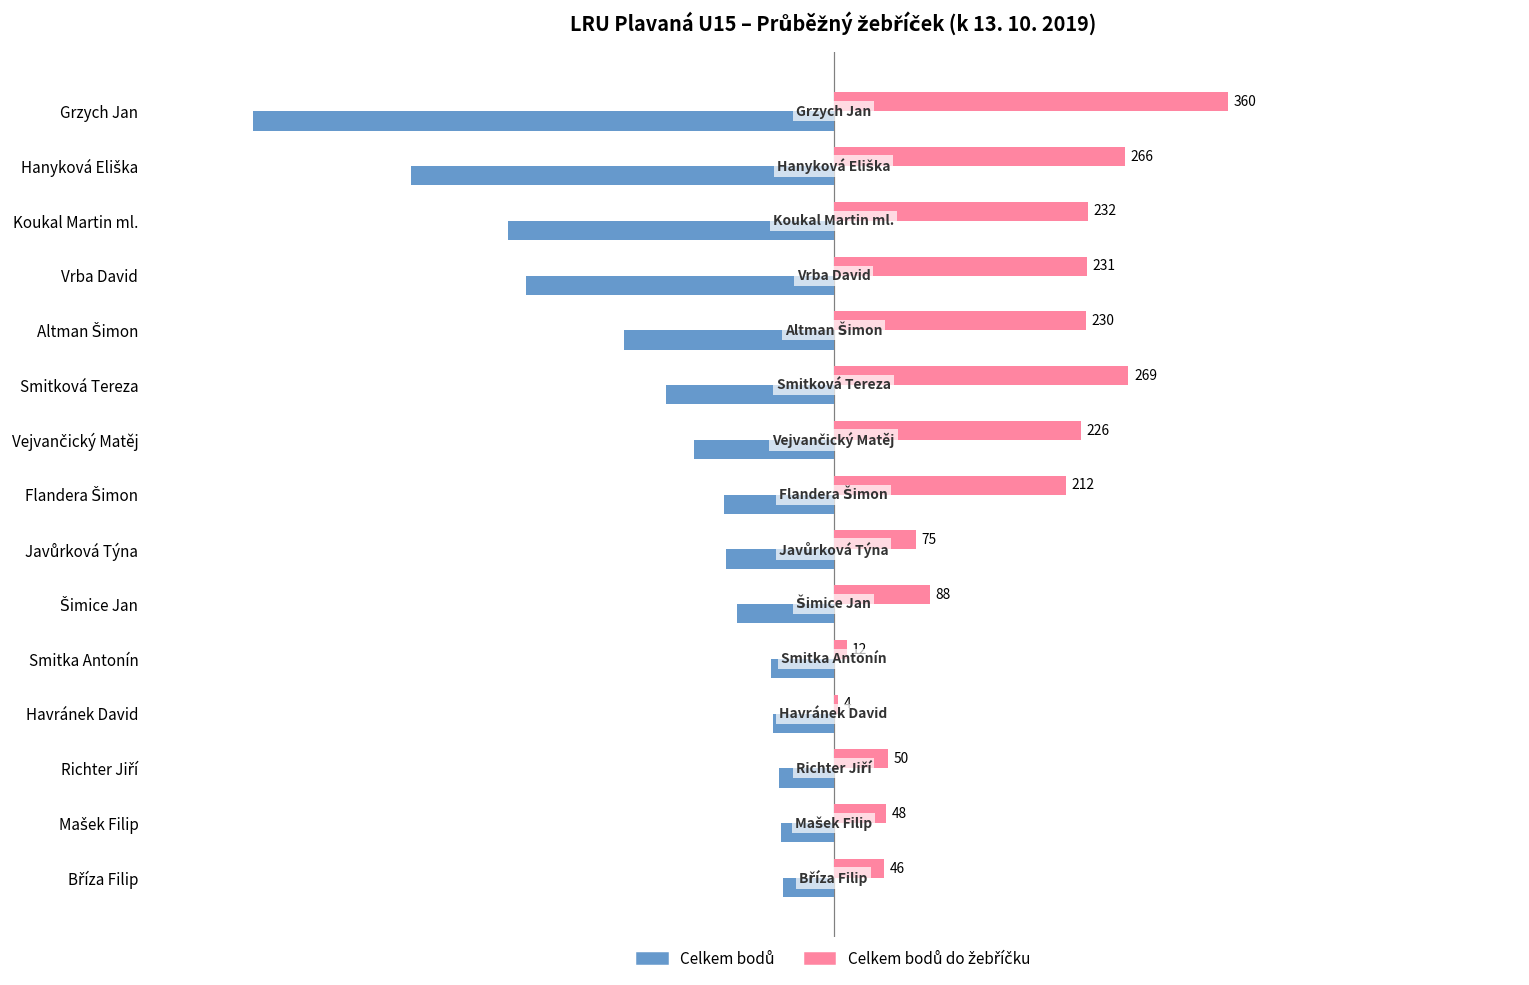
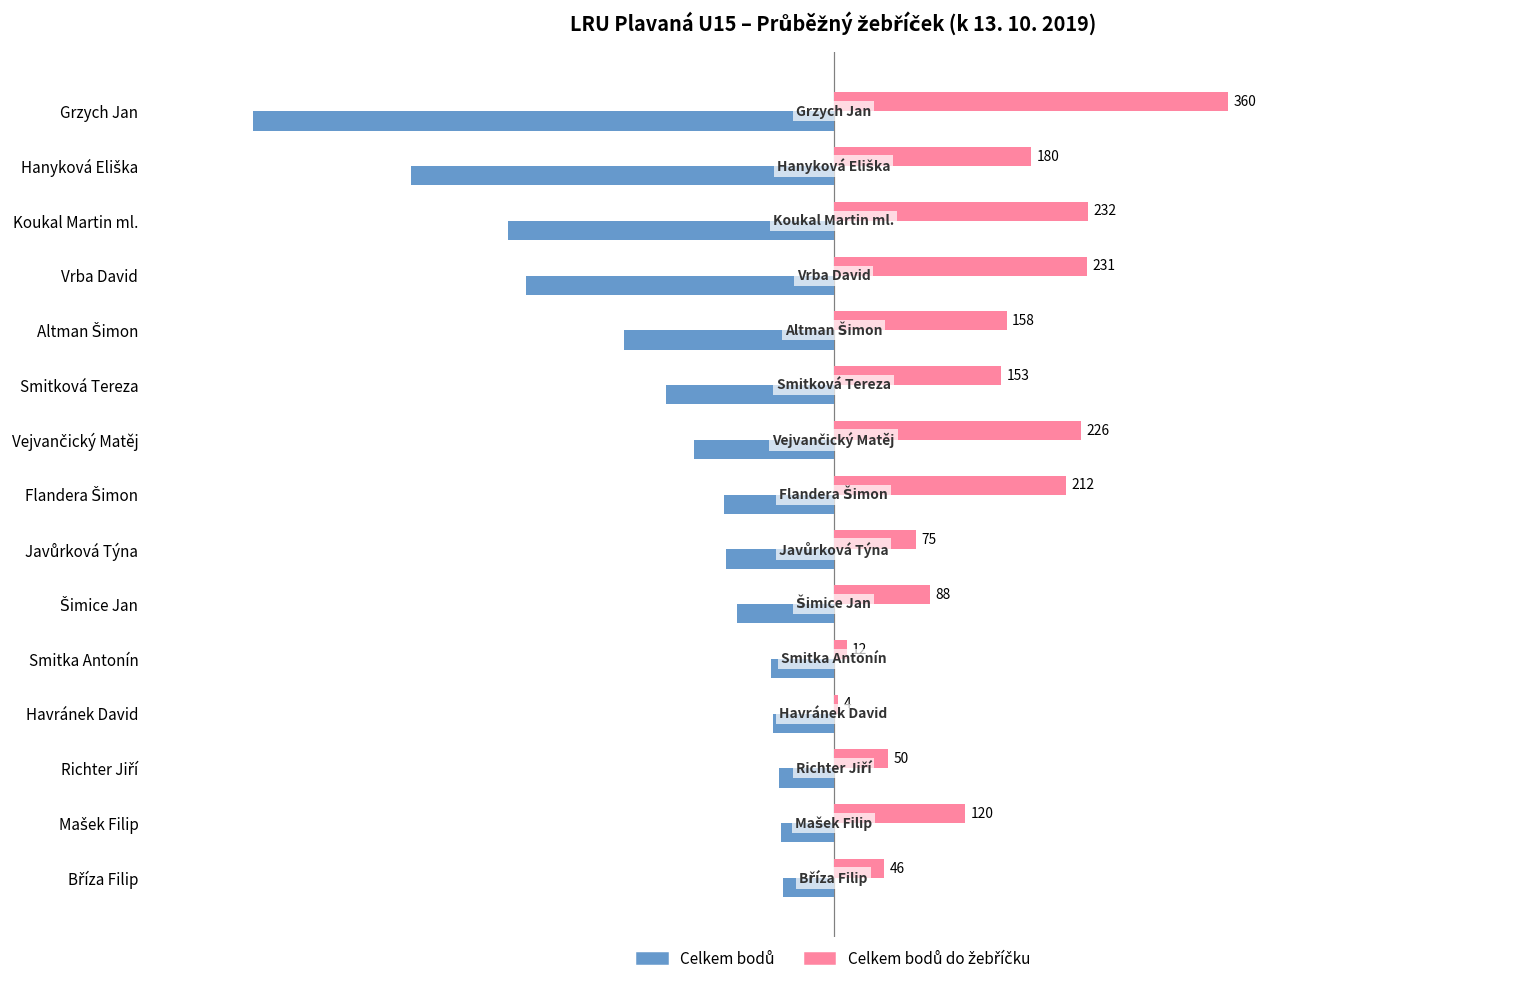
  {
    "Celkem bodů do žebříčku": {
      "Grzych Jan": 360,
-     "Hanyková Eliška": 266,
+     "Hanyková Eliška": 180,
      "Koukal Martin ml.": 232,
      "Vrba David": 231,
-     "Altman Šimon": 230,
-     "Smitková Tereza": 269,
+     "Altman Šimon": 158,
+     "Smitková Tereza": 153,
      "Vejvančický Matěj": 226,
      "Flandera Šimon": 212,
      "Javůrková Týna": 75,
      "Šimice Jan": 88,
      "Richter Jiří": 50,
-     "Mašek Filip": 48,
+     "Mašek Filip": 120,
      "Bříza Filip": 46
    }
  }
